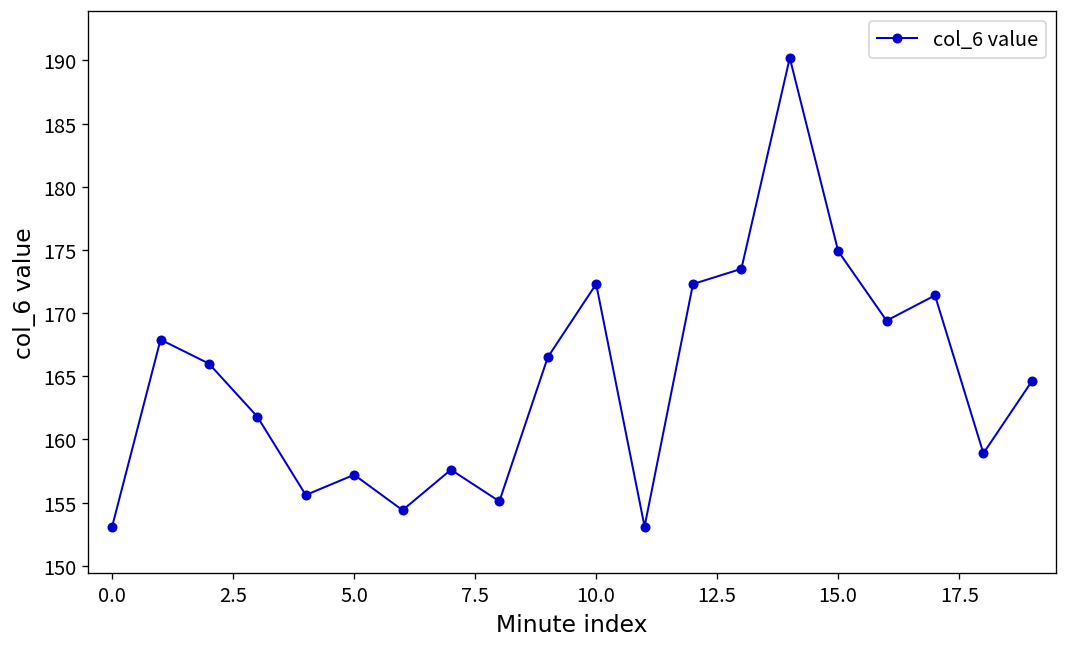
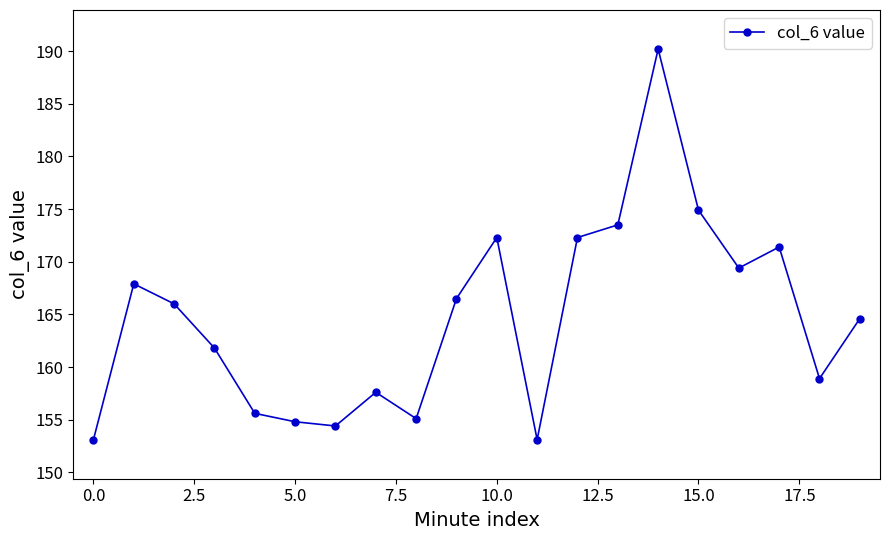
  {
    "0.0": 153.1,
-   "5.0": 157.2,
+   "5.0": 154.8,
    "10.0": 172.3,
    "15.0": 174.9
  }
